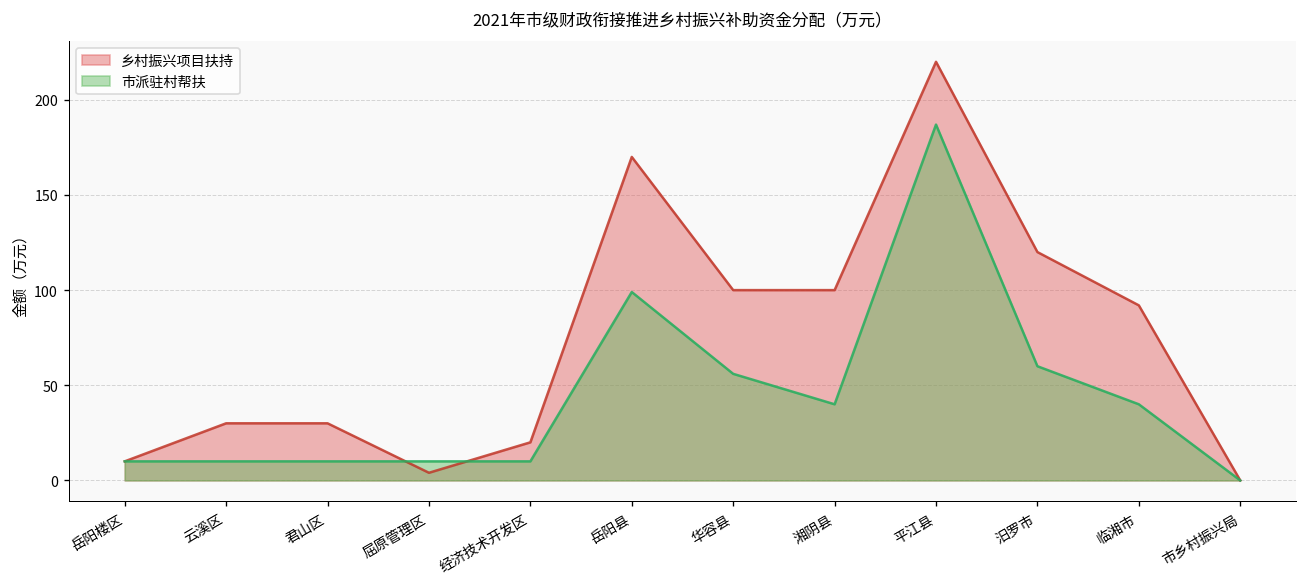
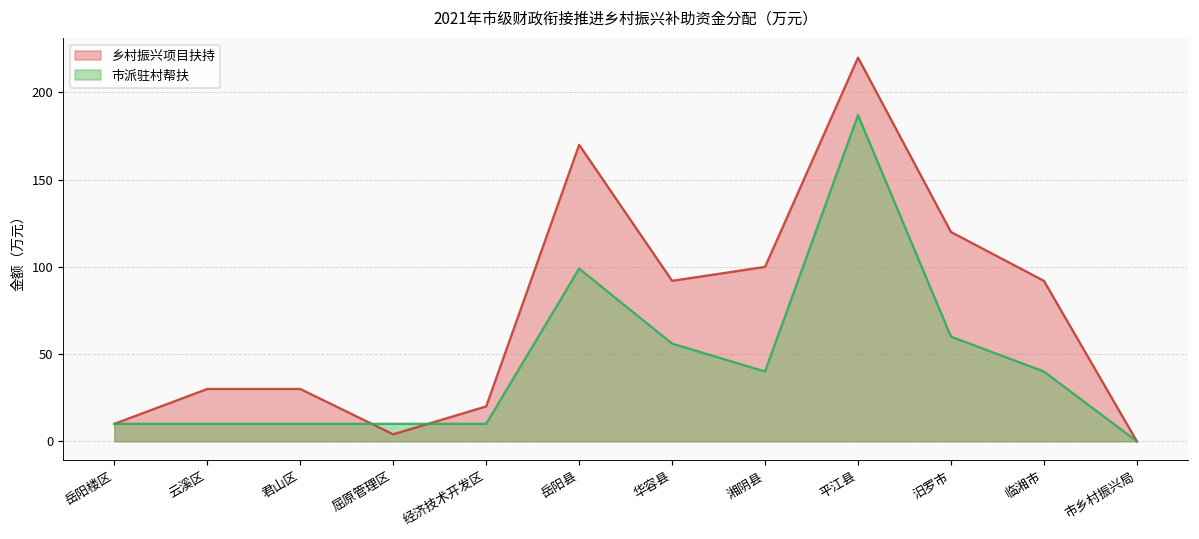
  {
    "乡村振兴项目扶持": {
      "云溪区": 30,
      "君山区": 30,
      "屈原管理区": 4,
      "经济技术开发区": 20,
      "岳阳县": 170,
-     "华容县": 100,
+     "华容县": 92,
      "湘阴县": 100,
      "平江县": 220,
      "汨罗市": 120,
      "临湘市": 92
    },
    "市派驻村帮扶": {
      "云溪区": 10,
      "君山区": 10,
      "屈原管理区": 10,
      "经济技术开发区": 10,
      "岳阳县": 99,
      "华容县": 56,
      "湘阴县": 40,
      "平江县": 187,
      "汨罗市": 60,
      "临湘市": 40
    }
  }
